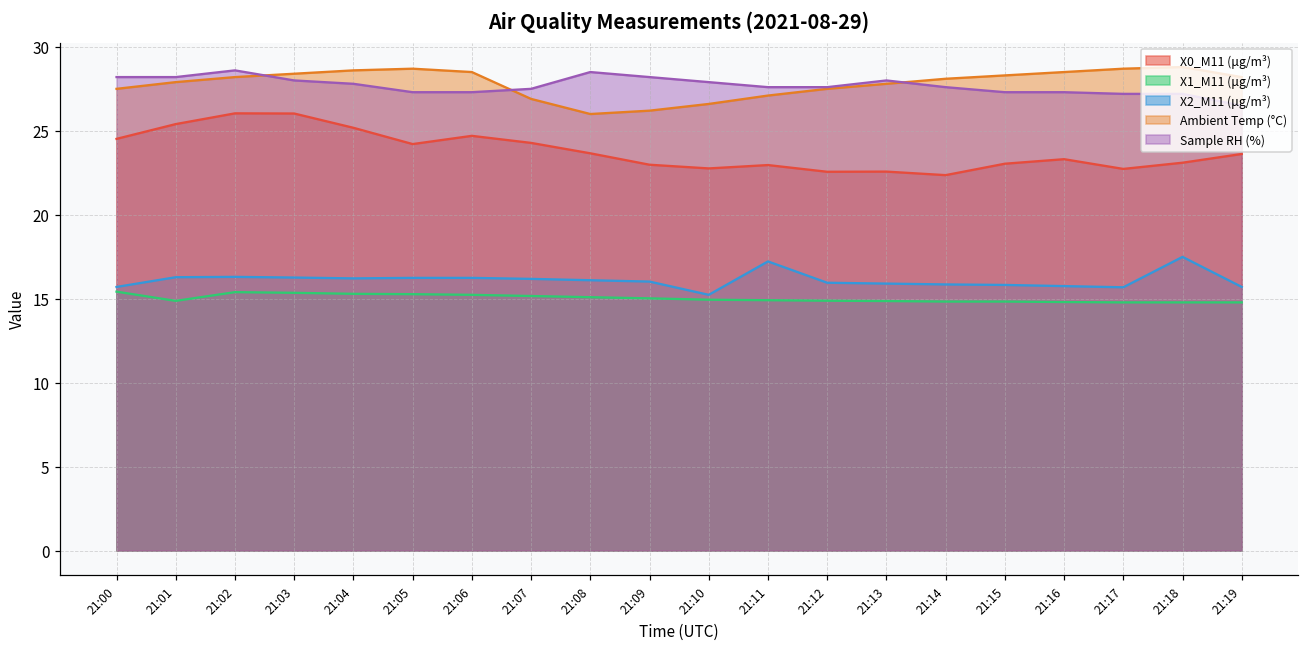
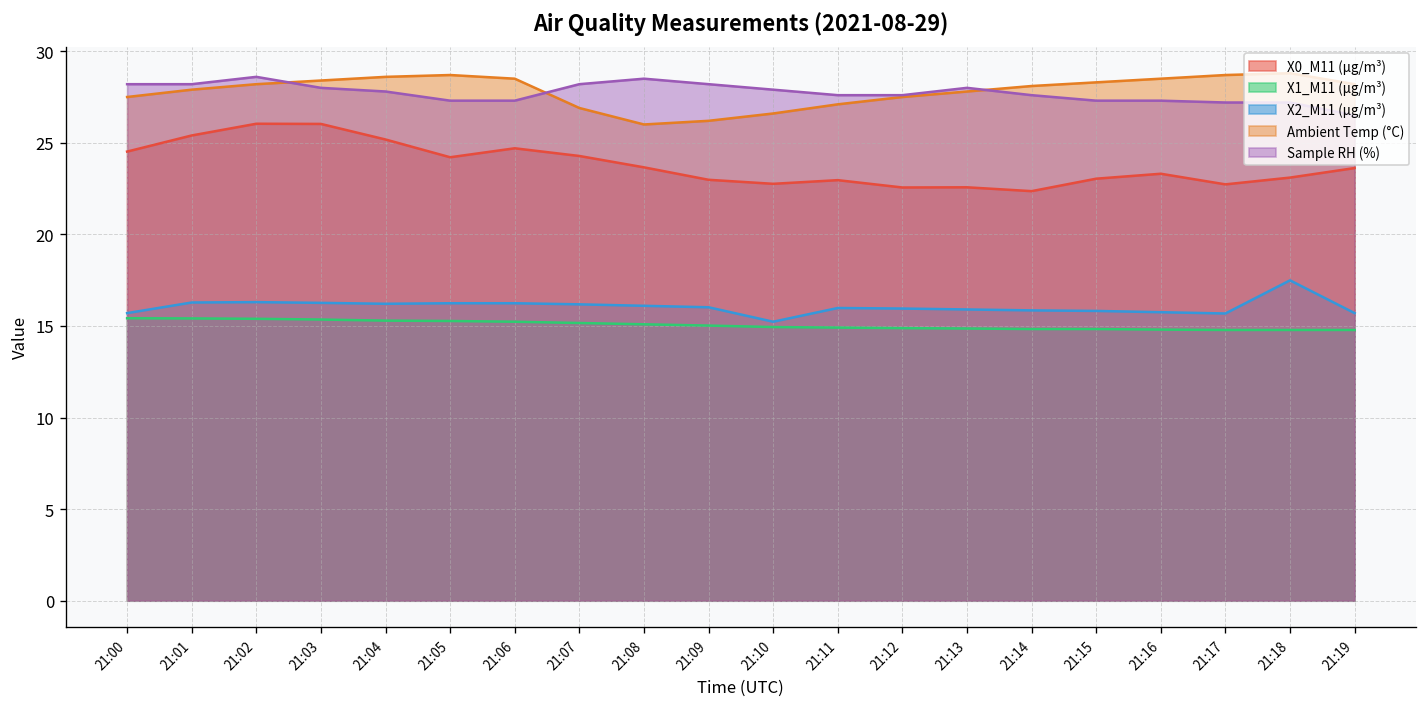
  {
    "X1_M11 (μg/m³)": {
      "21:00": 15.4,
-     "21:01": 14.9,
+     "21:01": 15.4,
      "21:02": 15.4,
      "21:03": 15.4,
      "21:04": 15.3,
      "21:05": 15.3,
      "21:06": 15.2,
      "21:07": 15.2,
      "21:08": 15.1,
      "21:09": 15.0,
      "21:10": 14.9,
      "21:11": 14.9,
      "21:12": 14.9,
      "21:13": 14.9,
      "21:14": 14.8,
      "21:15": 14.8,
      "21:16": 14.8,
      "21:17": 14.8,
      "21:18": 14.8,
      "21:19": 14.8
    },
    "X2_M11 (μg/m³)": {
      "21:00": 15.7,
      "21:01": 16.3,
      "21:02": 16.3,
      "21:03": 16.3,
      "21:04": 16.2,
      "21:05": 16.2,
      "21:06": 16.2,
      "21:07": 16.2,
      "21:08": 16.1,
      "21:09": 16.0,
      "21:10": 15.2,
-     "21:11": 17.2,
+     "21:11": 16.0,
      "21:12": 16.0,
      "21:13": 15.9,
      "21:14": 15.9,
      "21:15": 15.8,
      "21:16": 15.8,
      "21:17": 15.7,
      "21:18": 17.5,
      "21:19": 15.7
    },
    "Sample RH (%)": {
      "21:00": 28.2,
      "21:01": 28.2,
      "21:02": 28.6,
      "21:03": 28.0,
      "21:04": 27.8,
      "21:05": 27.3,
      "21:06": 27.3,
-     "21:07": 27.5,
+     "21:07": 28.2,
      "21:08": 28.5,
      "21:09": 28.2,
      "21:10": 27.9,
      "21:11": 27.6,
      "21:13": 28.0,
      "21:14": 27.6,
      "21:15": 27.3,
      "21:16": 27.3,
      "21:17": 27.2
    }
  }
